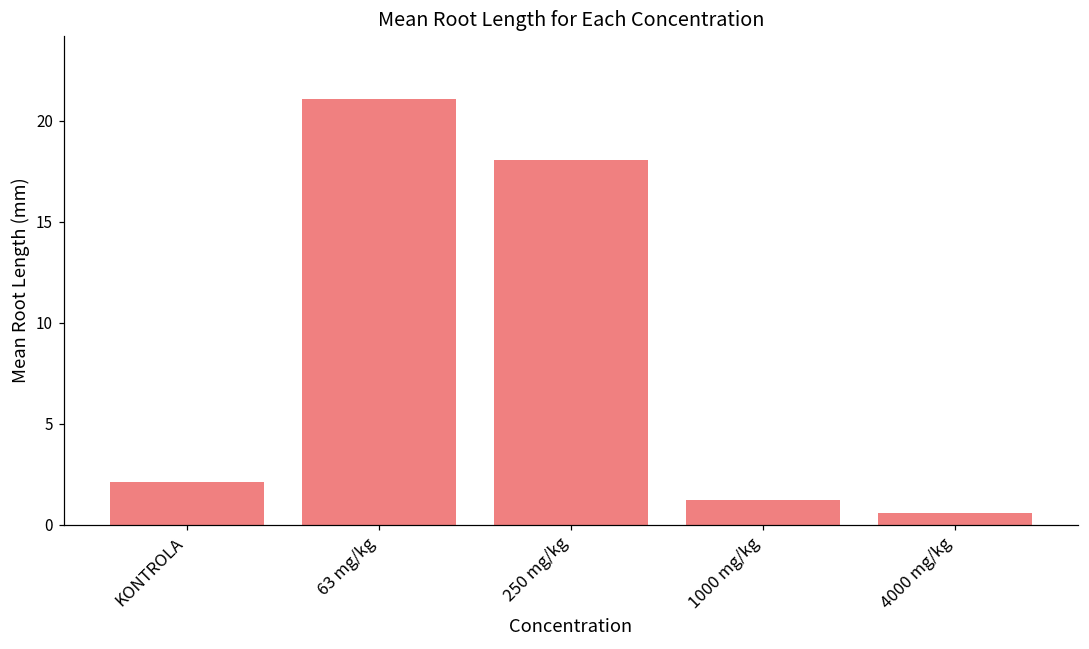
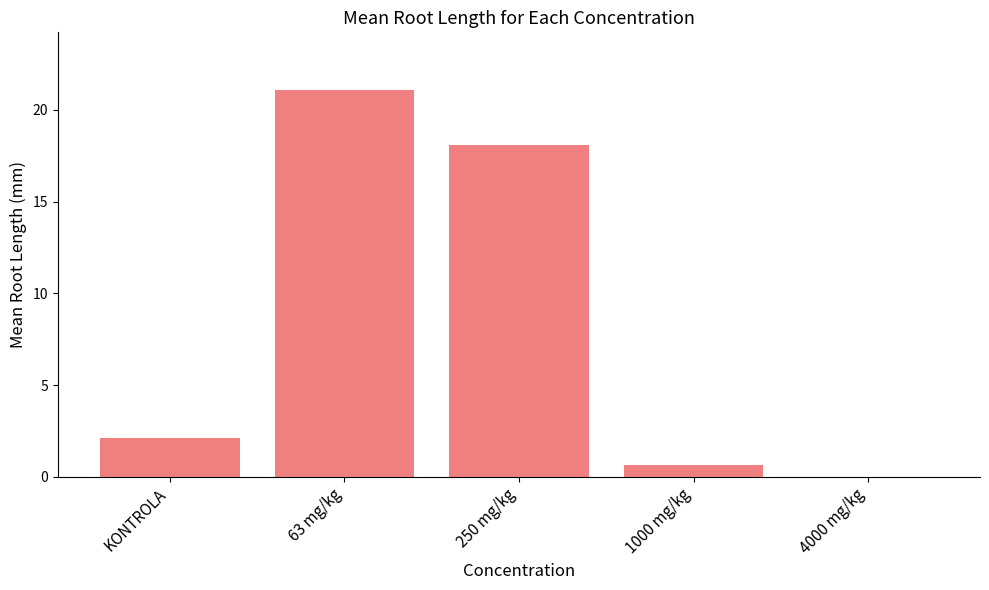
  {
    "KONTROLA": 2.1,
    "63 mg/kg": 21.1,
    "250 mg/kg": 18.1,
-   "1000 mg/kg": 1.2,
-   "4000 mg/kg": 0.6
+   "1000 mg/kg": 0.7,
+   "4000 mg/kg": 0.0
  }
